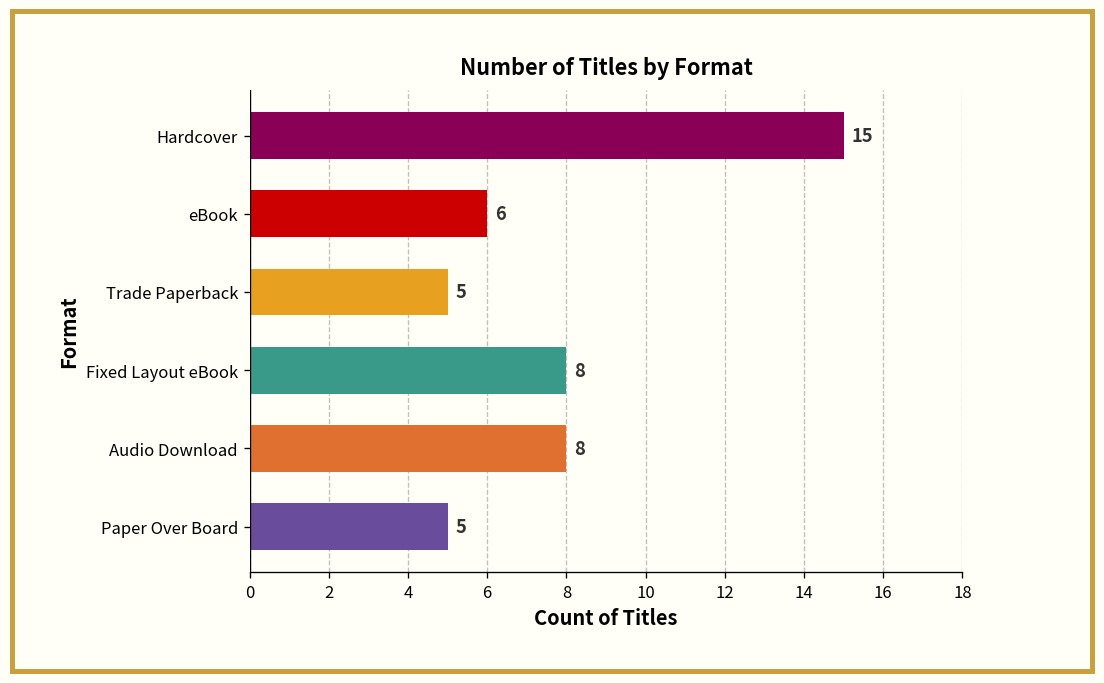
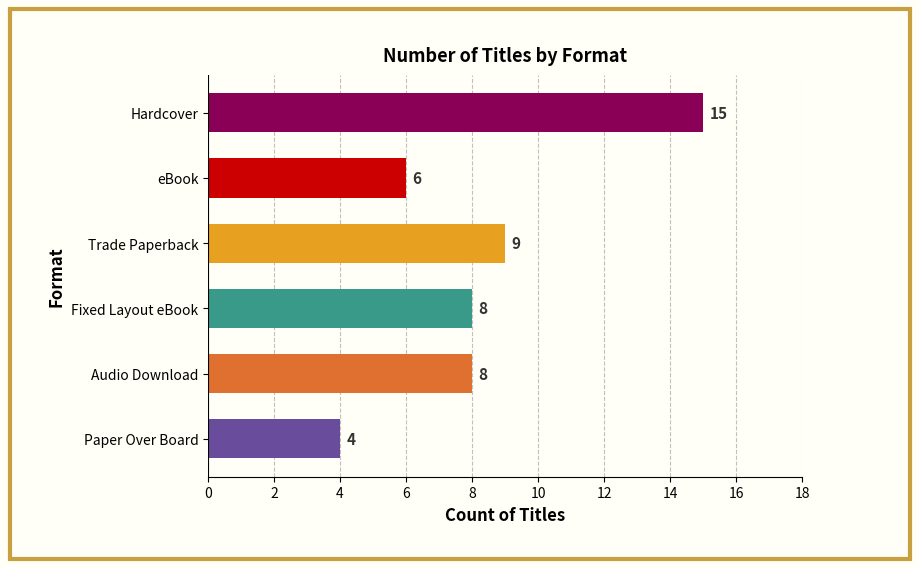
  {
    "Hardcover": 15,
    "eBook": 6,
-   "Trade Paperback": 5,
+   "Trade Paperback": 9,
    "Fixed Layout eBook": 8,
    "Audio Download": 8,
-   "Paper Over Board": 5
+   "Paper Over Board": 4
  }
